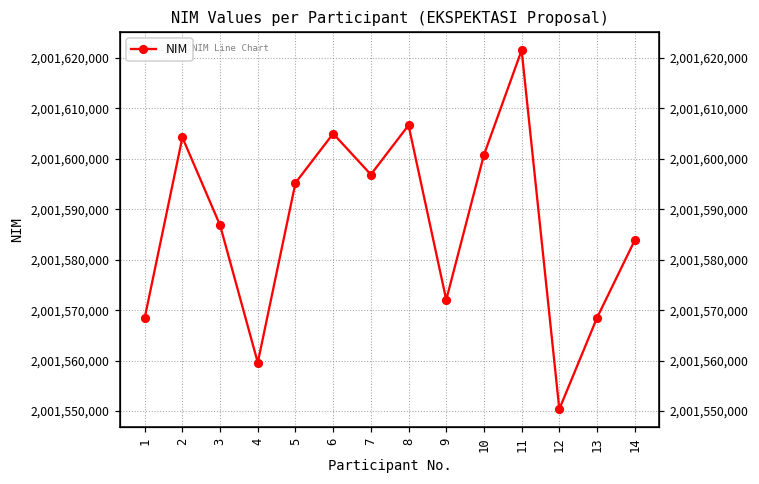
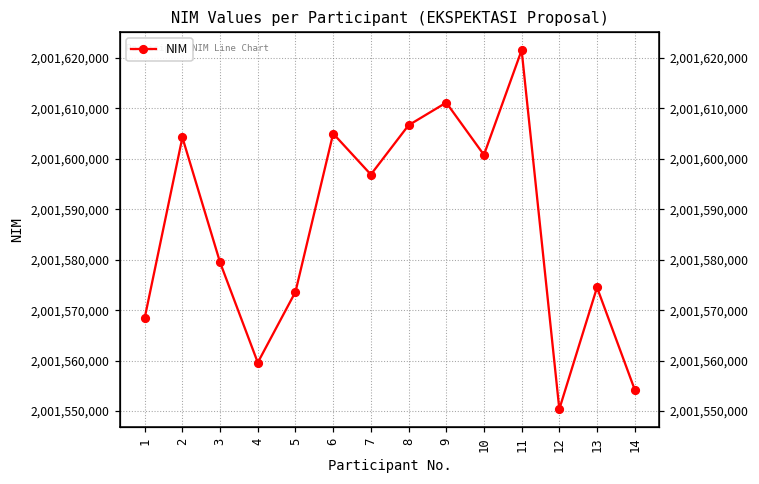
  {
    "1": "2,001,568,000",
    "2": "2,001,604,000",
-   "3": "2,001,587,000",
+   "3": "2,001,579,000",
    "4": "2,001,560,000",
-   "5": "2,001,595,000",
+   "5": "2,001,574,000",
    "6": "2,001,605,000",
    "7": "2,001,597,000",
    "8": "2,001,607,000",
-   "9": "2,001,572,000",
+   "9": "2,001,611,000",
    "10": "2,001,601,000",
    "11": "2,001,622,000",
    "12": "2,001,550,000",
-   "13": "2,001,568,000",
-   "14": "2,001,584,000"
+   "13": "2,001,575,000",
+   "14": "2,001,554,000"
  }
